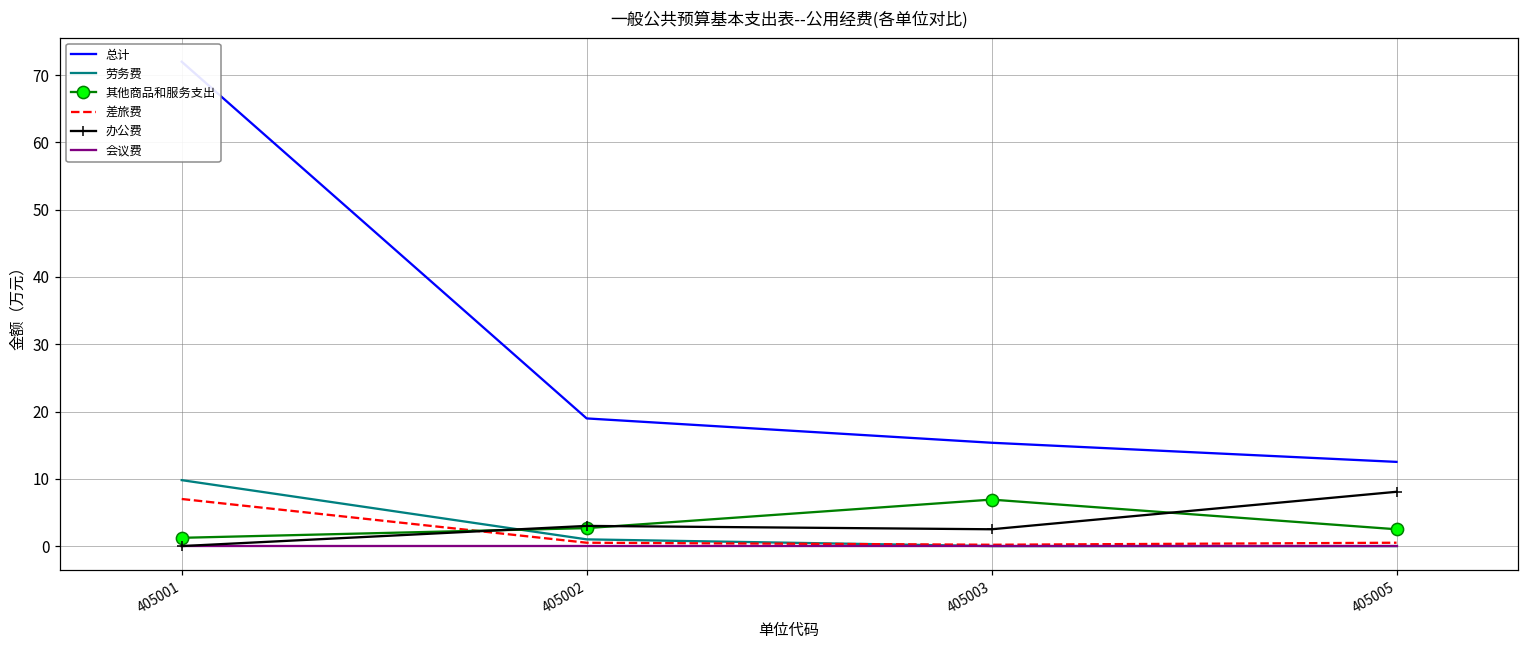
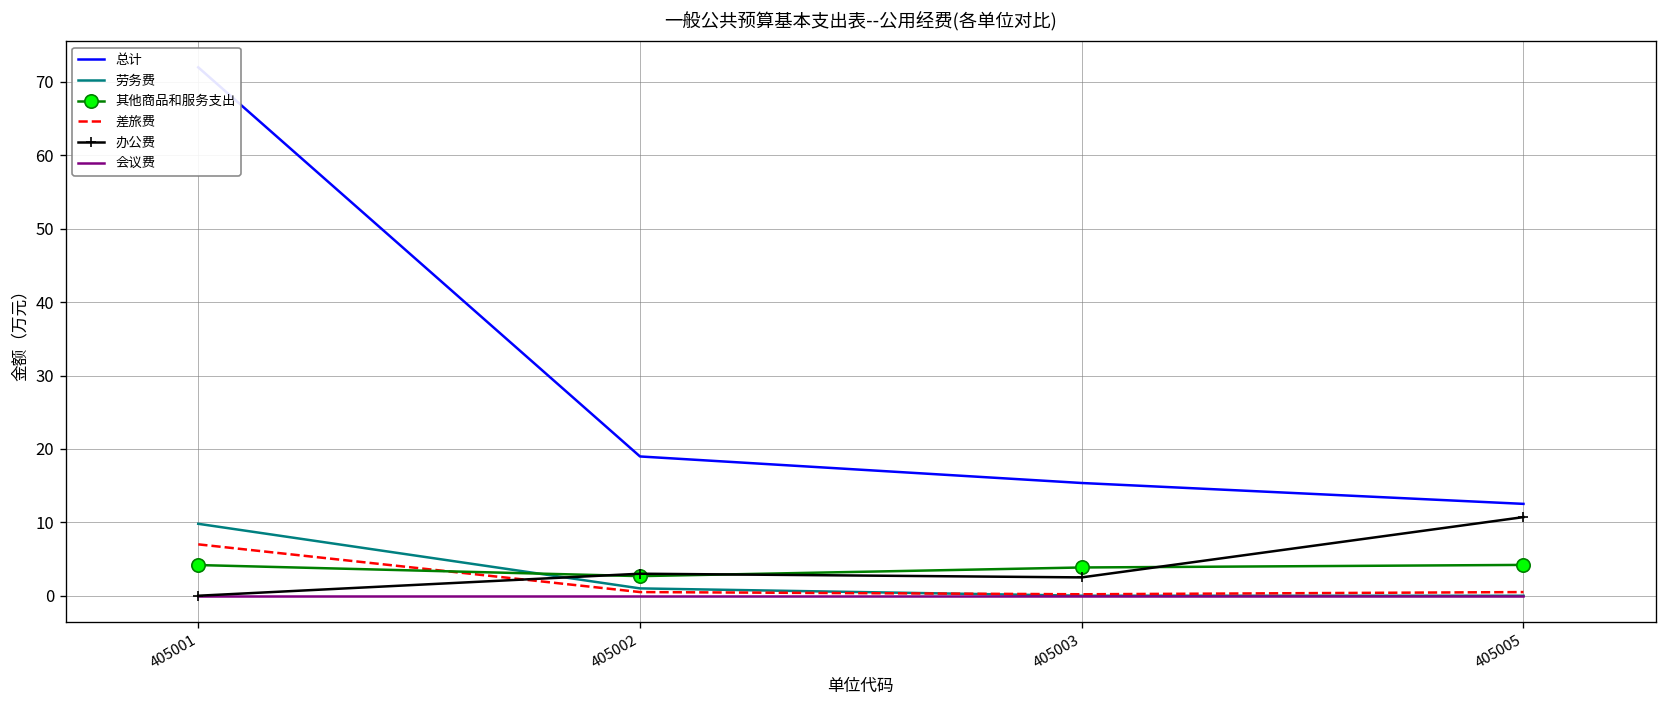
  {
    "总计": {
      "405002": 19,
      "405003": 15,
      "405005": 13
    },
    "劳务费": {
      "405001": 10,
      "405002": 1
    },
    "其他商品和服务支出": {
-     "405001": 1,
-     "405003": 7,
-     "405005": 3
+     "405001": 4,
+     "405003": 4,
+     "405005": 4
    },
    "差旅费": {
      "405001": 7,
      "405002": 1,
      "405005": 1
    },
    "办公费": {
      "405003": 3,
-     "405005": 8
+     "405005": 11
    },
    "会议费": {
      "405002": 0
    }
  }
